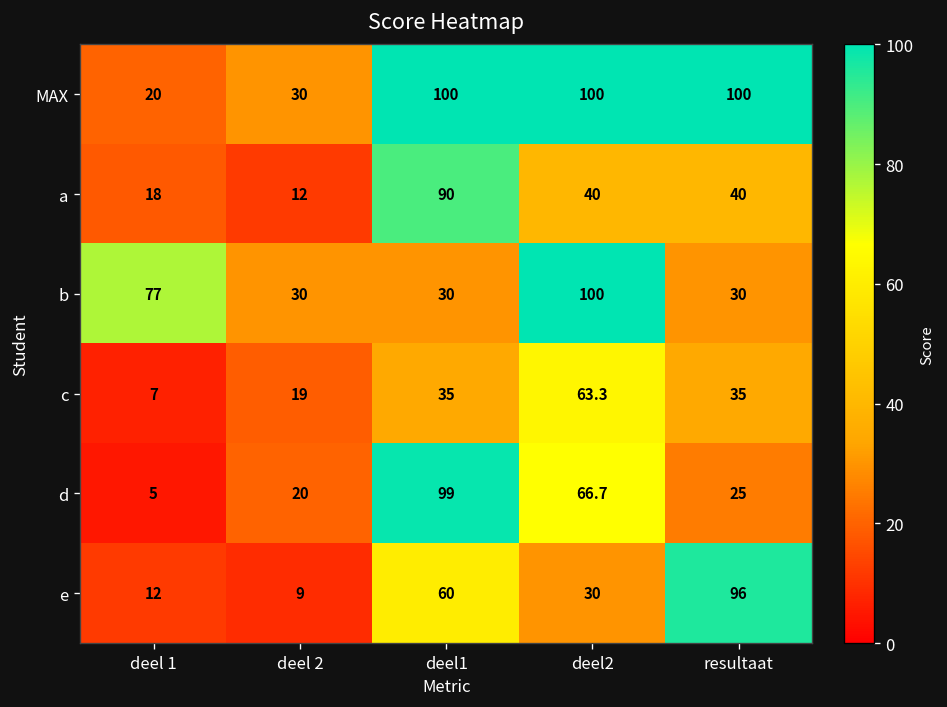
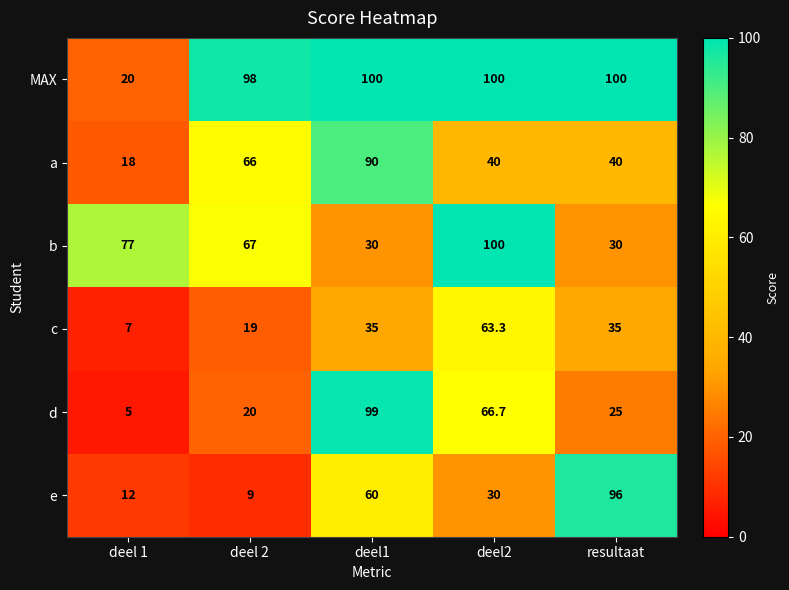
  {
    "MAX": {
      "deel 1": 20,
-     "deel 2": 30,
+     "deel 2": 98,
      "deel1": 100,
      "deel2": 100,
      "resultaat": 100
    },
    "a": {
      "deel 1": 18,
-     "deel 2": 12,
+     "deel 2": 66,
      "deel1": 90,
      "deel2": 40,
      "resultaat": 40
    },
    "b": {
      "deel 1": 77,
-     "deel 2": 30,
+     "deel 2": 67,
      "deel1": 30,
      "deel2": 100,
      "resultaat": 30
    },
    "c": {
      "deel 1": 7,
      "deel 2": 19,
      "deel1": 35,
      "deel2": 63.3,
      "resultaat": 35
    },
    "d": {
      "deel 1": 5,
      "deel 2": 20,
      "deel1": 99,
      "deel2": 66.7,
      "resultaat": 25
    },
    "e": {
      "deel 1": 12,
      "deel 2": 9,
      "deel1": 60,
      "deel2": 30,
      "resultaat": 96
    }
  }
